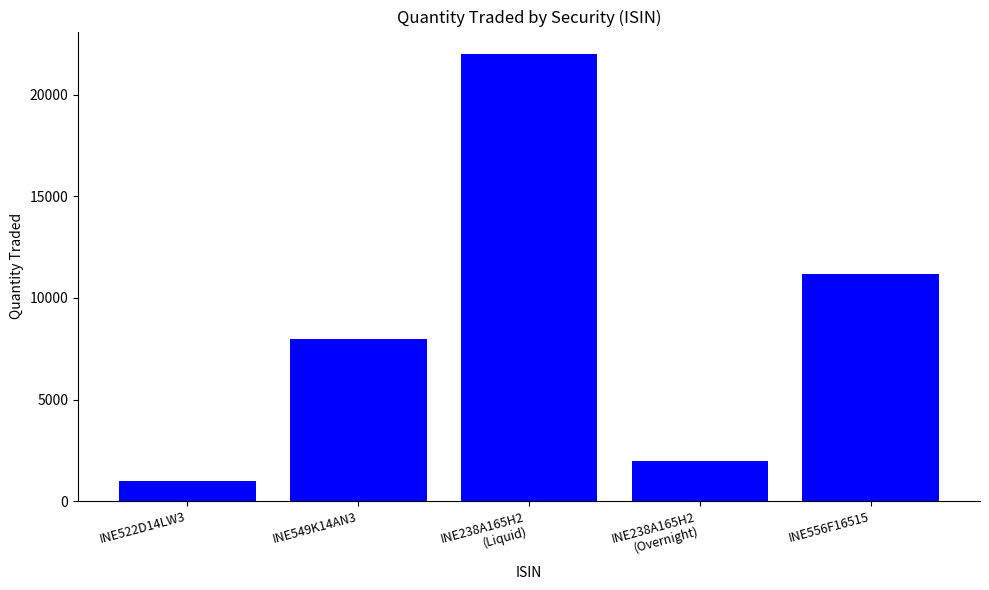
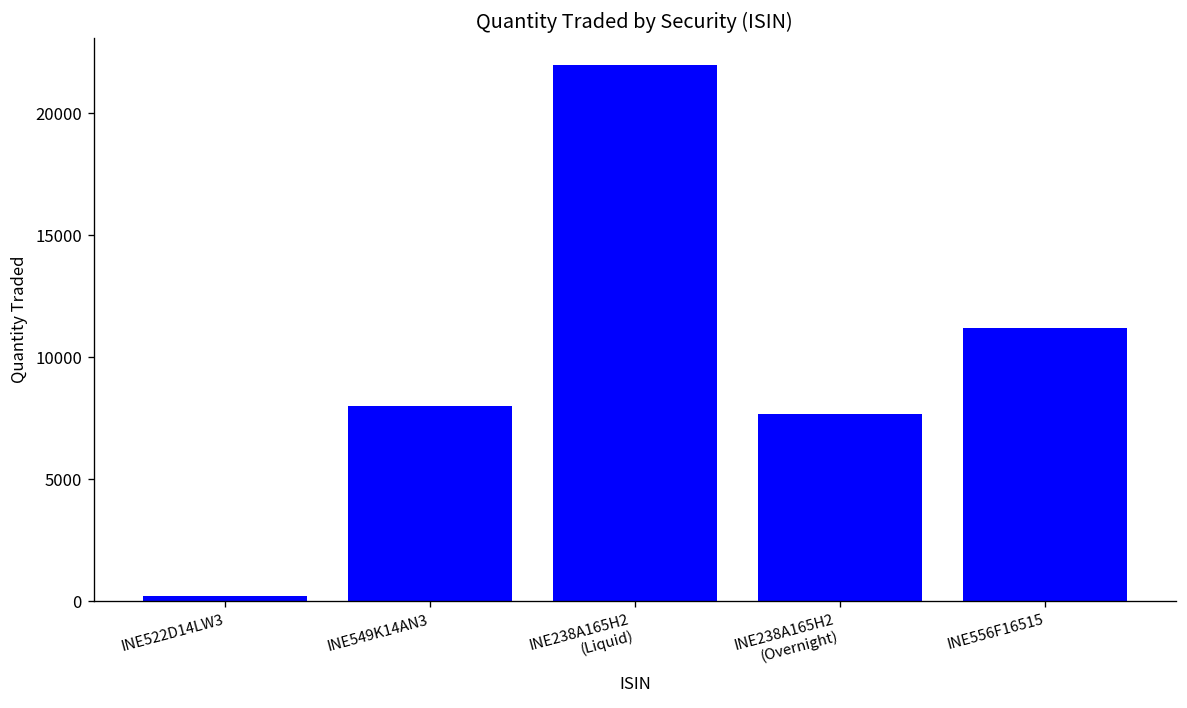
  {
-   "INE522D14LW3": 1000,
+   "INE522D14LW3": 200,
    "INE549K14AN3": 8000,
    "INE238A165H2 (Liquid)": 22000,
-   "INE238A165H2 (Overnight)": 2000,
+   "INE238A165H2 (Overnight)": 7700,
    "INE556F16515": 11200
  }
